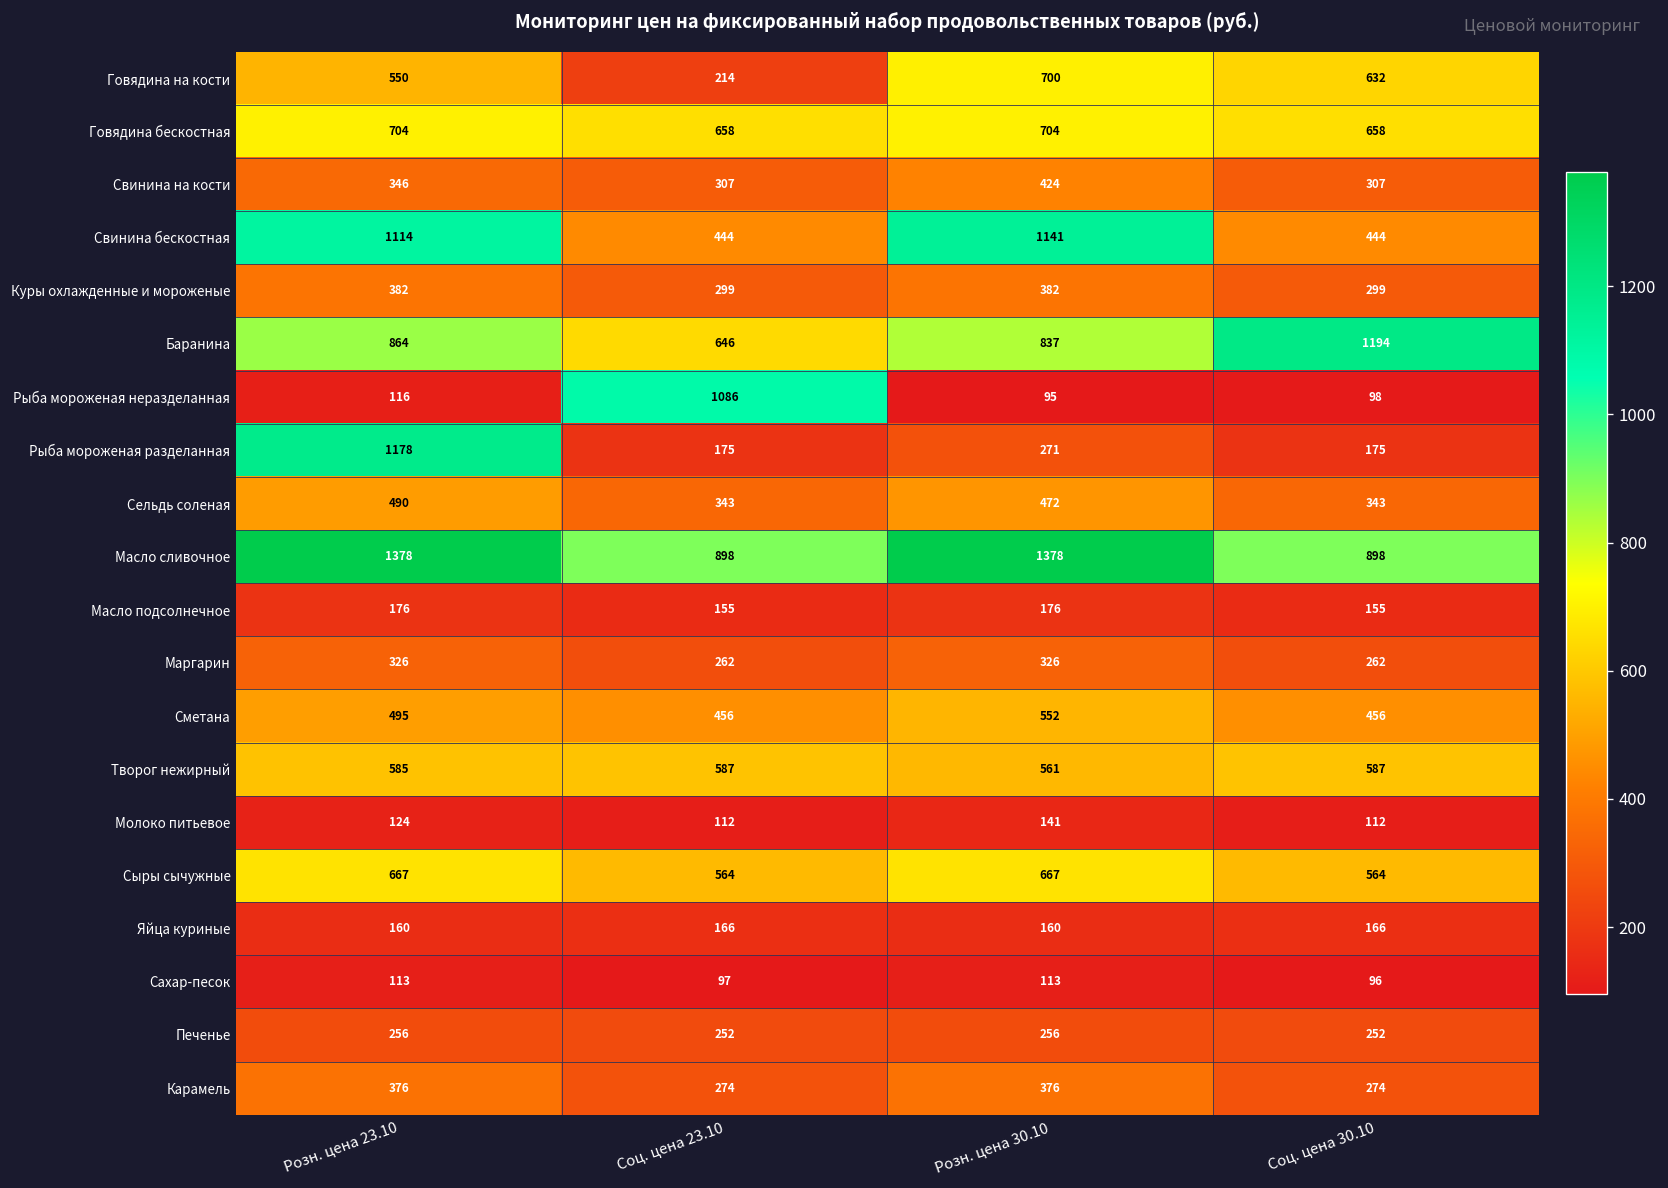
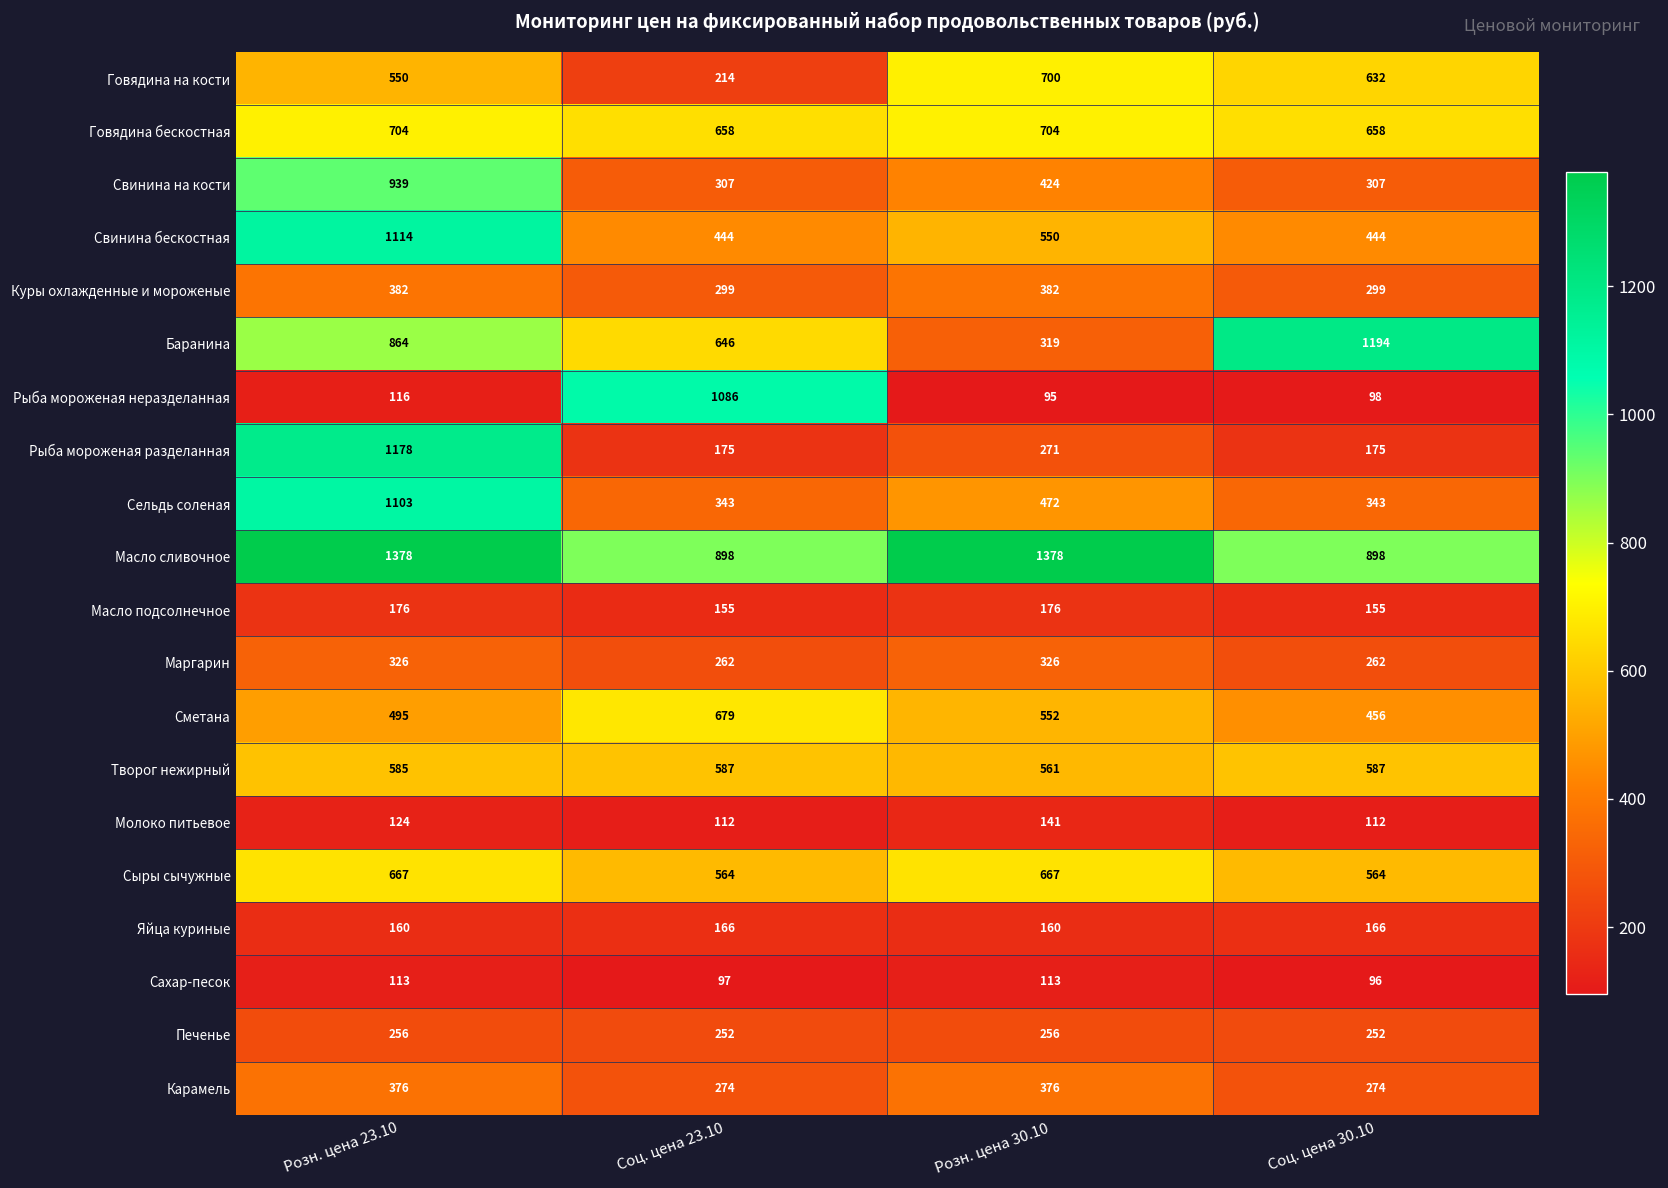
  {
    "Говядина на кости": {
      "Розн. цена 23.10": 550,
      "Соц. цена 23.10": 214,
      "Розн. цена 30.10": 700,
      "Соц. цена 30.10": 632
    },
    "Говядина бескостная": {
      "Розн. цена 23.10": 704,
      "Соц. цена 23.10": 658,
      "Розн. цена 30.10": 704,
      "Соц. цена 30.10": 658
    },
    "Свинина на кости": {
-     "Розн. цена 23.10": 346,
+     "Розн. цена 23.10": 939,
      "Соц. цена 23.10": 307,
      "Розн. цена 30.10": 424,
      "Соц. цена 30.10": 307
    },
    "Свинина бескостная": {
      "Розн. цена 23.10": 1114,
      "Соц. цена 23.10": 444,
-     "Розн. цена 30.10": 1141,
+     "Розн. цена 30.10": 550,
      "Соц. цена 30.10": 444
    },
    "Куры охлажденные и мороженые": {
      "Розн. цена 23.10": 382,
      "Соц. цена 23.10": 299,
      "Розн. цена 30.10": 382,
      "Соц. цена 30.10": 299
    },
    "Баранина": {
      "Розн. цена 23.10": 864,
      "Соц. цена 23.10": 646,
-     "Розн. цена 30.10": 837,
+     "Розн. цена 30.10": 319,
      "Соц. цена 30.10": 1194
    },
    "Рыба мороженая неразделанная": {
      "Розн. цена 23.10": 116,
      "Соц. цена 23.10": 1086,
      "Розн. цена 30.10": 95,
      "Соц. цена 30.10": 98
    },
    "Рыба мороженая разделанная": {
      "Розн. цена 23.10": 1178,
      "Соц. цена 23.10": 175,
      "Розн. цена 30.10": 271,
      "Соц. цена 30.10": 175
    },
    "Сельдь соленая": {
-     "Розн. цена 23.10": 490,
+     "Розн. цена 23.10": 1103,
      "Соц. цена 23.10": 343,
      "Розн. цена 30.10": 472,
      "Соц. цена 30.10": 343
    },
    "Масло сливочное": {
      "Розн. цена 23.10": 1378,
      "Соц. цена 23.10": 898,
      "Розн. цена 30.10": 1378,
      "Соц. цена 30.10": 898
    },
    "Масло подсолнечное": {
      "Розн. цена 23.10": 176,
      "Соц. цена 23.10": 155,
      "Розн. цена 30.10": 176,
      "Соц. цена 30.10": 155
    },
    "Маргарин": {
      "Розн. цена 23.10": 326,
      "Соц. цена 23.10": 262,
      "Розн. цена 30.10": 326,
      "Соц. цена 30.10": 262
    },
    "Сметана": {
      "Розн. цена 23.10": 495,
-     "Соц. цена 23.10": 456,
+     "Соц. цена 23.10": 679,
      "Розн. цена 30.10": 552,
      "Соц. цена 30.10": 456
    },
    "Творог нежирный": {
      "Розн. цена 23.10": 585,
      "Соц. цена 23.10": 587,
      "Розн. цена 30.10": 561,
      "Соц. цена 30.10": 587
    },
    "Молоко питьевое": {
      "Розн. цена 23.10": 124,
      "Соц. цена 23.10": 112,
      "Розн. цена 30.10": 141,
      "Соц. цена 30.10": 112
    },
    "Сыры сычужные": {
      "Розн. цена 23.10": 667,
      "Соц. цена 23.10": 564,
      "Розн. цена 30.10": 667,
      "Соц. цена 30.10": 564
    },
    "Яйца куриные": {
      "Розн. цена 23.10": 160,
      "Соц. цена 23.10": 166,
      "Розн. цена 30.10": 160,
      "Соц. цена 30.10": 166
    },
    "Сахар-песок": {
      "Розн. цена 23.10": 113,
      "Соц. цена 23.10": 97,
      "Розн. цена 30.10": 113,
      "Соц. цена 30.10": 96
    },
    "Печенье": {
      "Розн. цена 23.10": 256,
      "Соц. цена 23.10": 252,
      "Розн. цена 30.10": 256,
      "Соц. цена 30.10": 252
    },
    "Карамель": {
      "Розн. цена 23.10": 376,
      "Соц. цена 23.10": 274,
      "Розн. цена 30.10": 376,
      "Соц. цена 30.10": 274
    }
  }
